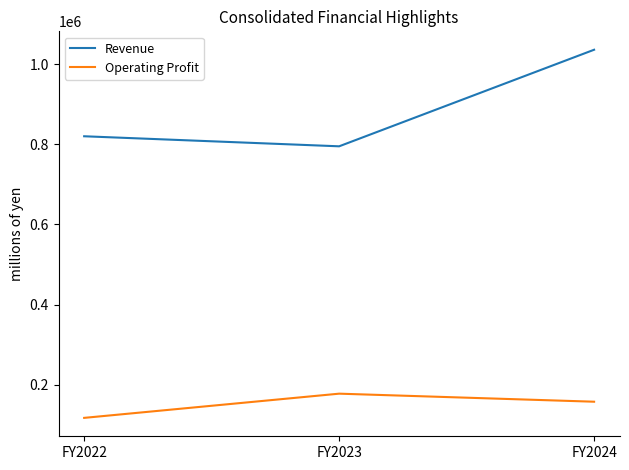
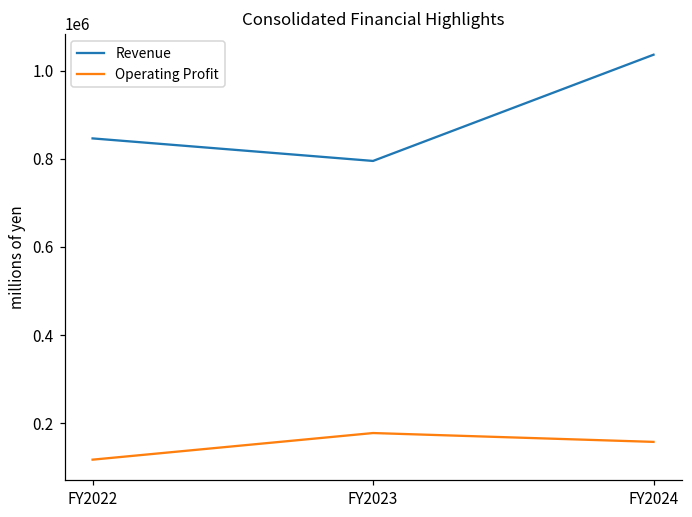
  {
    "Revenue": {
-     "FY2022": 820000,
+     "FY2022": 850000,
      "FY2023": 800000,
      "FY2024": 1040000
    },
    "Operating Profit": {
      "FY2022": 120000,
      "FY2023": 180000,
      "FY2024": 160000
    }
  }
